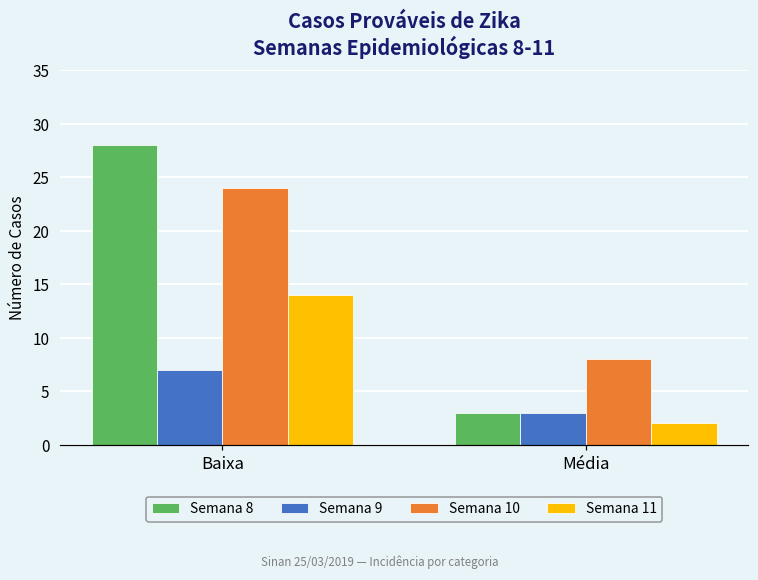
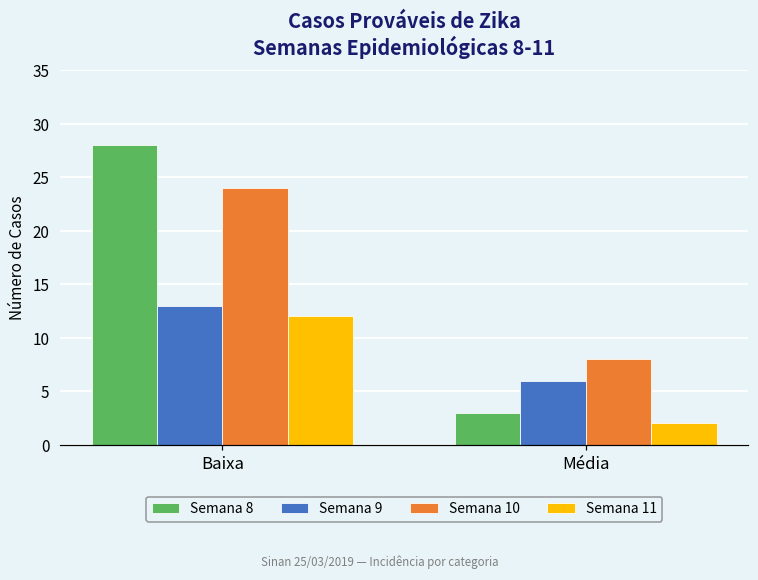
  {
    "Semana 8": {
      "Baixa": 28,
      "Média": 3
    },
    "Semana 9": {
-     "Baixa": 7,
-     "Média": 3
+     "Baixa": 13,
+     "Média": 6
    },
    "Semana 10": {
      "Baixa": 24,
      "Média": 8
    },
    "Semana 11": {
-     "Baixa": 14,
+     "Baixa": 12,
      "Média": 2
    }
  }
